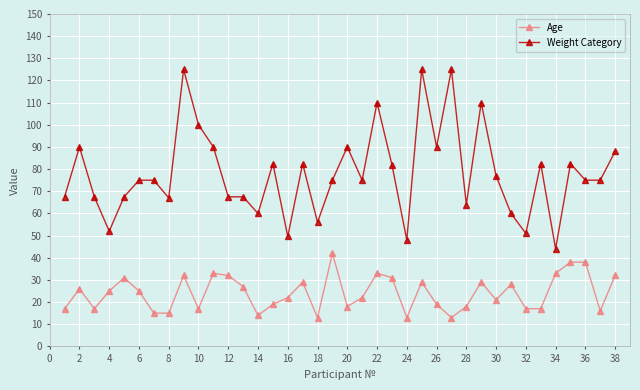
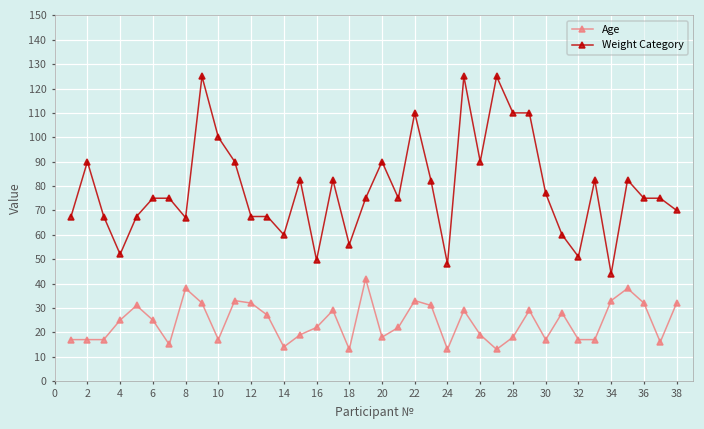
  {
    "Age": {
-     "2": 26,
+     "2": 17,
      "4": 25,
      "6": 25,
-     "8": 15,
+     "8": 38,
      "10": 17,
      "12": 32,
      "14": 14,
      "16": 22,
      "18": 13,
      "20": 18,
      "22": 33,
      "24": 13,
      "26": 19,
      "28": 18,
-     "30": 21,
+     "30": 17,
      "32": 17,
      "34": 33,
-     "36": 38,
+     "36": 32,
      "38": 32
    },
    "Weight Category": {
      "2": 90,
      "4": 52,
      "6": 75,
      "8": 67,
      "10": 100,
      "12": 68,
      "14": 60,
      "16": 50,
      "18": 56,
      "20": 90,
      "22": 110,
      "24": 48,
      "26": 90,
-     "28": 64,
+     "28": 110,
      "30": 77,
      "32": 51,
      "34": 44,
      "36": 75,
-     "38": 88
+     "38": 70
    }
  }
